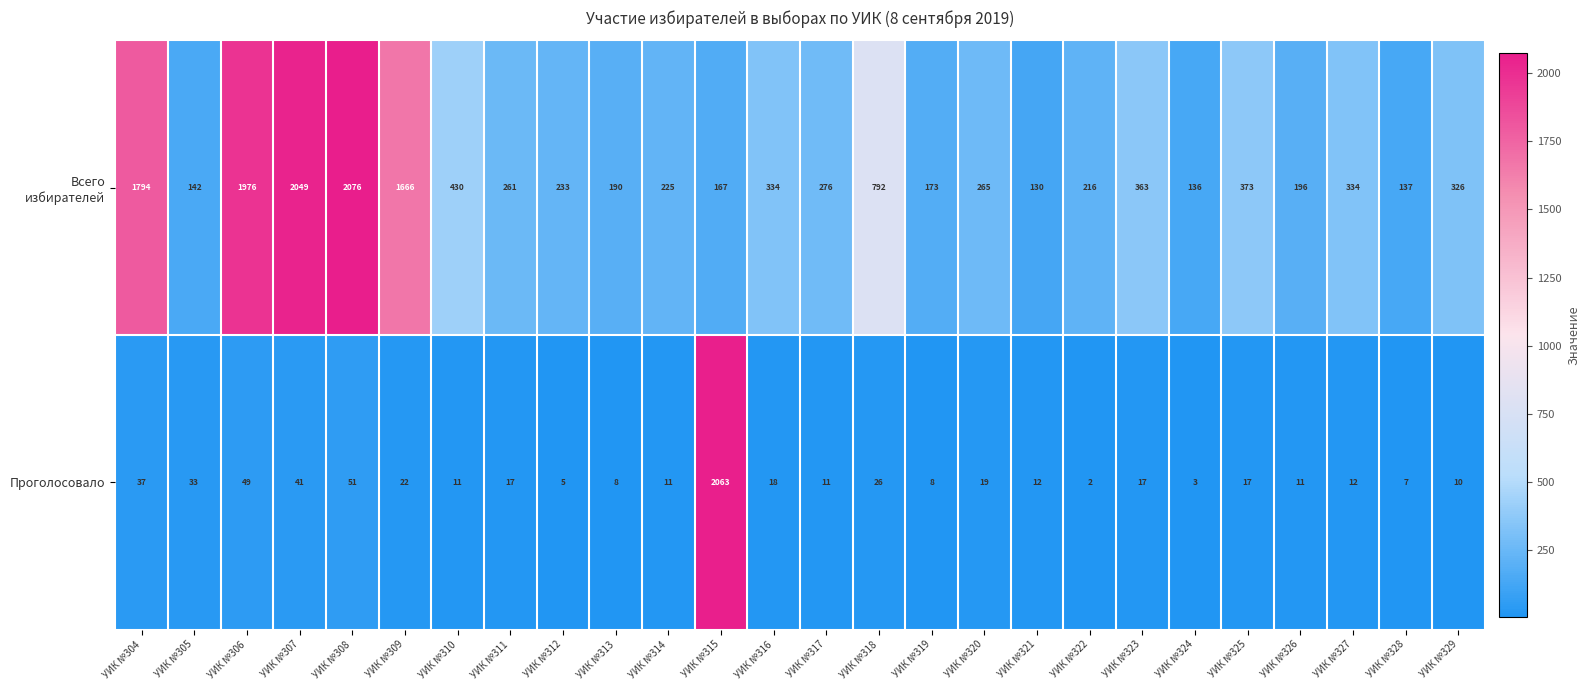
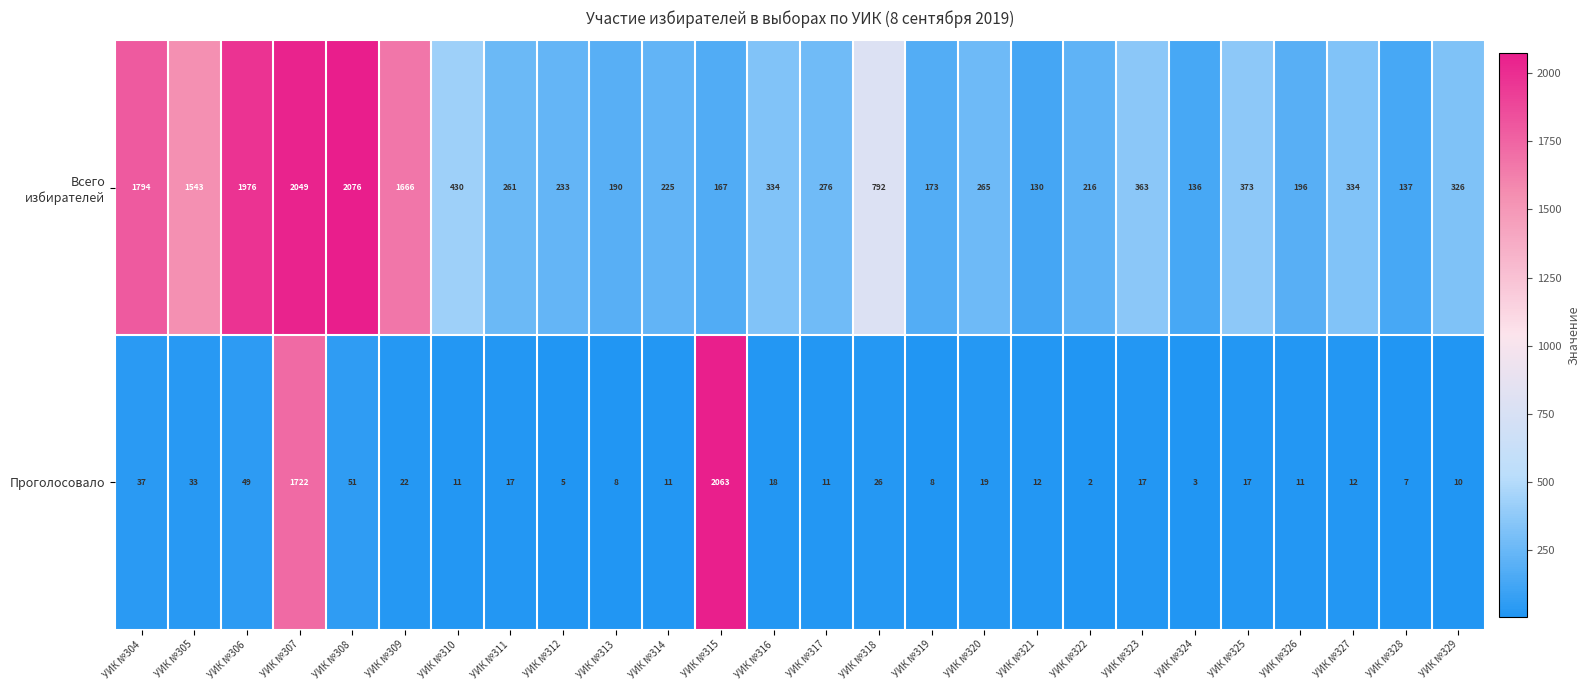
  {
    "Всего избирателей": {
      "УИК №304": 1794,
-     "УИК №305": 142,
+     "УИК №305": 1543,
      "УИК №306": 1976,
      "УИК №307": 2049,
      "УИК №308": 2076,
      "УИК №309": 1666,
      "УИК №310": 430,
      "УИК №311": 261,
      "УИК №312": 233,
      "УИК №313": 190,
      "УИК №314": 225,
      "УИК №315": 167,
      "УИК №316": 334,
      "УИК №317": 276,
      "УИК №318": 792,
      "УИК №319": 173,
      "УИК №320": 265,
      "УИК №321": 130,
      "УИК №322": 216,
      "УИК №323": 363,
      "УИК №324": 136,
      "УИК №325": 373,
      "УИК №326": 196,
      "УИК №327": 334,
      "УИК №328": 137,
      "УИК №329": 326
    },
    "Проголосовало": {
      "УИК №304": 37,
      "УИК №305": 33,
      "УИК №306": 49,
-     "УИК №307": 41,
+     "УИК №307": 1722,
      "УИК №308": 51,
      "УИК №309": 22,
      "УИК №310": 11,
      "УИК №311": 17,
      "УИК №312": 5,
      "УИК №313": 8,
      "УИК №314": 11,
      "УИК №315": 2063,
      "УИК №316": 18,
      "УИК №317": 11,
      "УИК №318": 26,
      "УИК №319": 8,
      "УИК №320": 19,
      "УИК №321": 12,
      "УИК №322": 2,
      "УИК №323": 17,
      "УИК №324": 3,
      "УИК №325": 17,
      "УИК №326": 11,
      "УИК №327": 12,
      "УИК №328": 7,
      "УИК №329": 10
    }
  }
